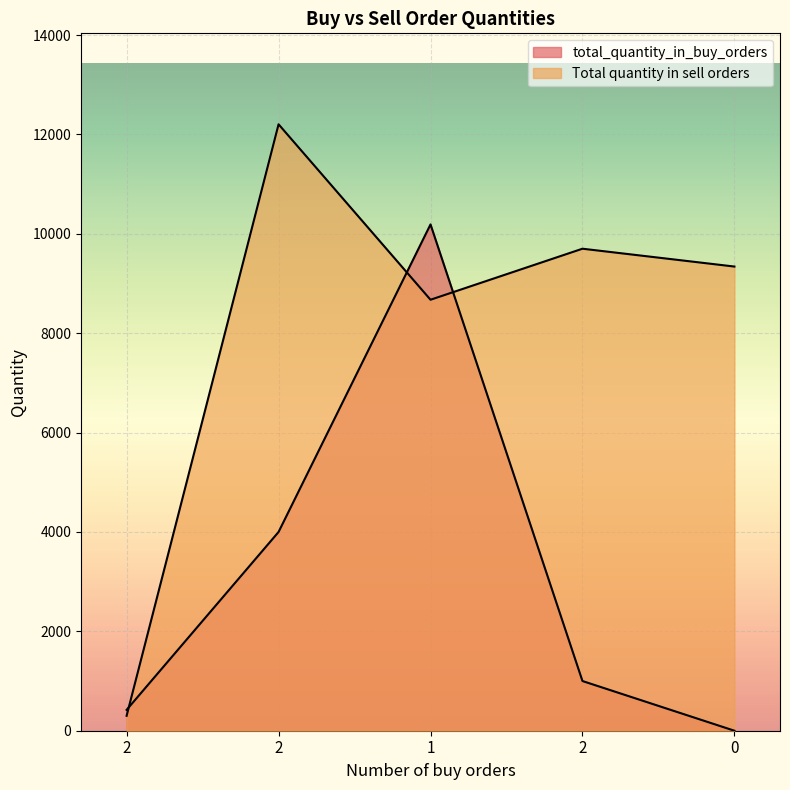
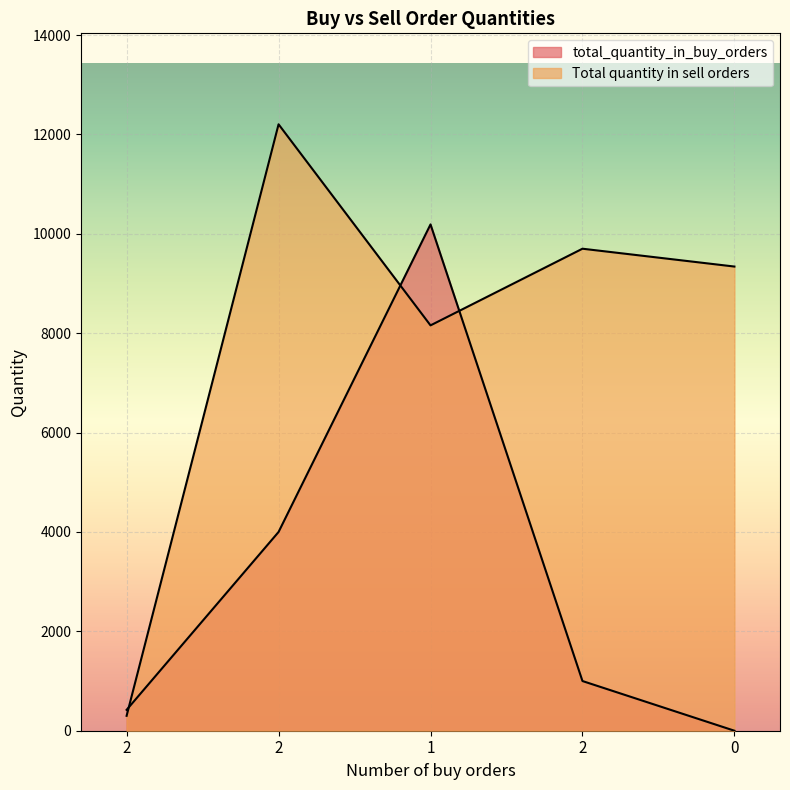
  {
    "total_quantity_in_buy_orders": {
      "1": 10200,
      "0": 0
    },
    "Total quantity in sell orders": {
-     "1": 8700,
+     "1": 8200,
      "0": 9300
    }
  }
